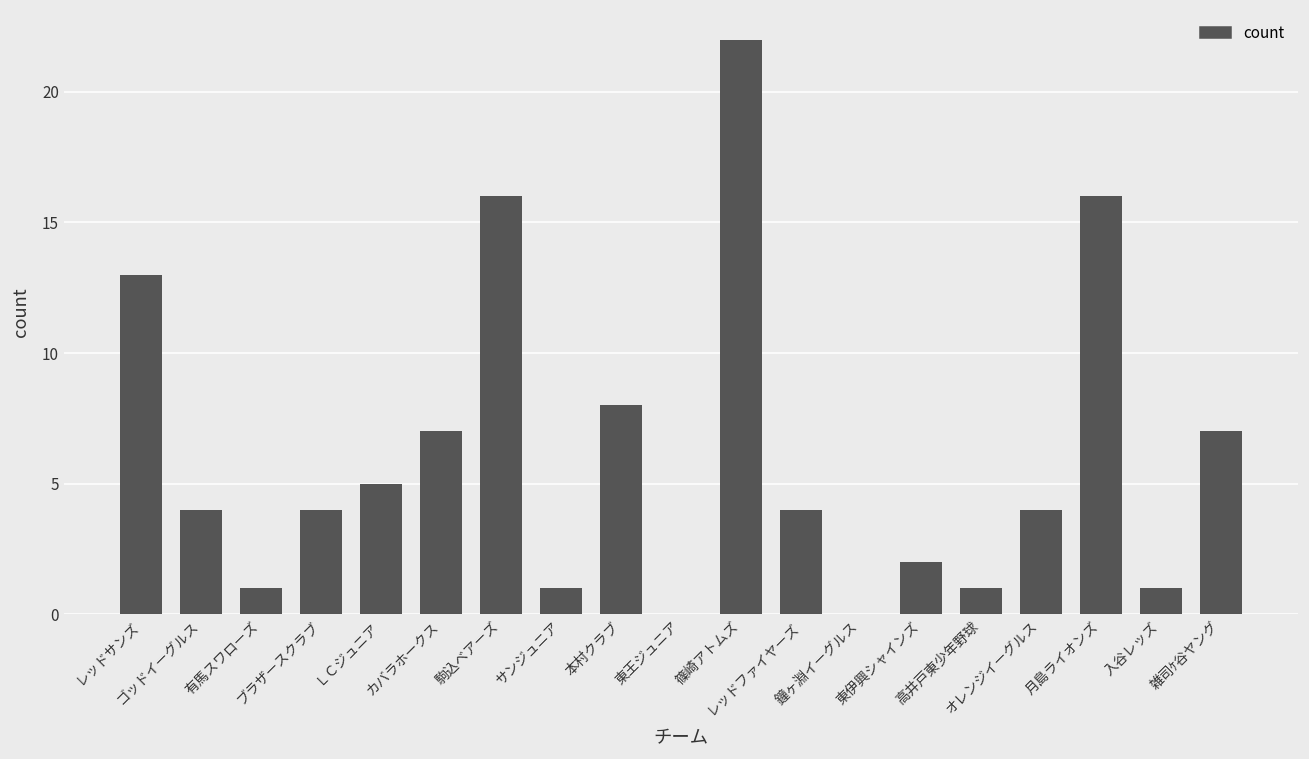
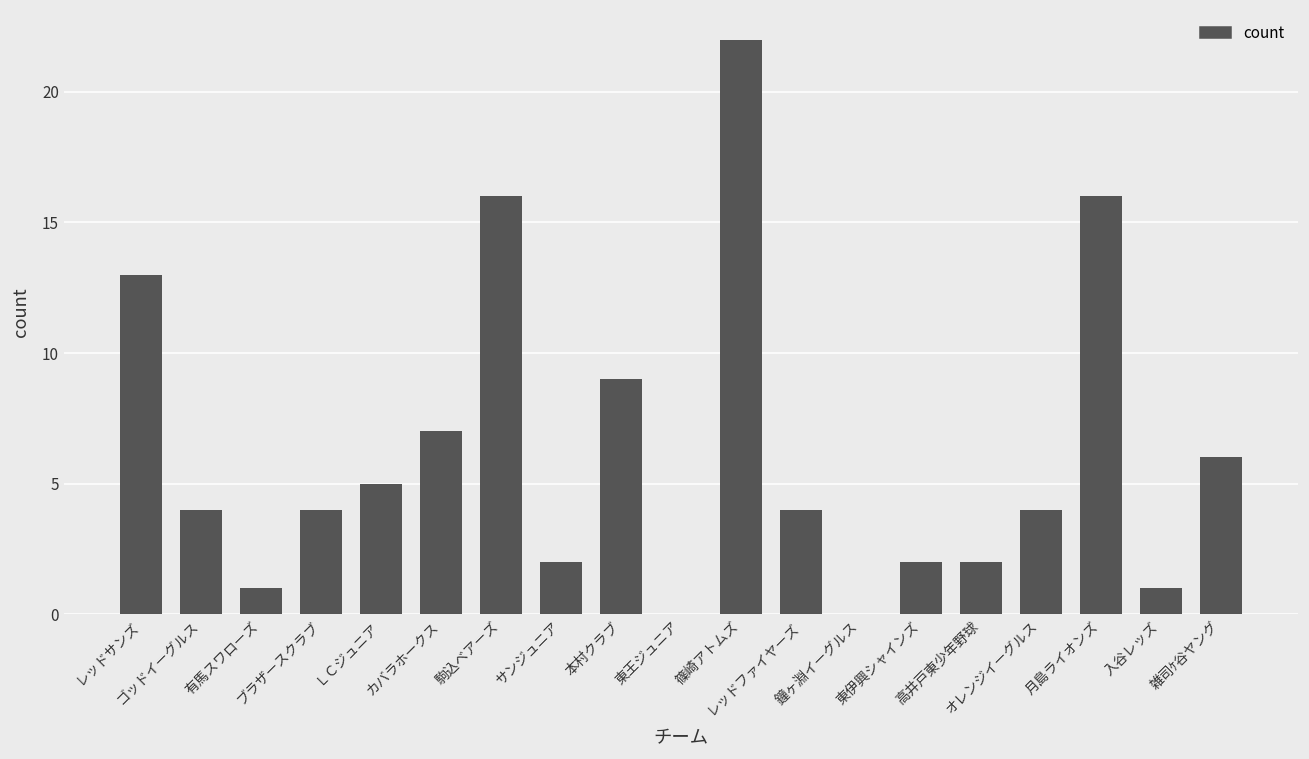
  {
    "レッドサンズ": 13,
    "ゴッドイーグルス": 4,
    "有馬スワローズ": 1,
    "ブラザースクラブ": 4,
    "ＬＣジュニア": 5,
    "カバラホークス": 7,
    "駒込ベアーズ": 16,
-   "サンジュニア": 1,
-   "本村クラブ": 8,
+   "サンジュニア": 2,
+   "本村クラブ": 9,
    "東王ジュニア": 0,
    "篠崎アトムズ": 22,
    "レッドファイヤーズ": 4,
    "鐘ヶ淵イーグルス": 0,
    "東伊興シャインズ": 2,
-   "高井戸東少年野球": 1,
+   "高井戸東少年野球": 2,
    "オレンジイーグルス": 4,
    "月島ライオンズ": 16,
    "入谷レッズ": 1,
-   "雑司ｹ谷ヤング": 7
+   "雑司ｹ谷ヤング": 6
  }
